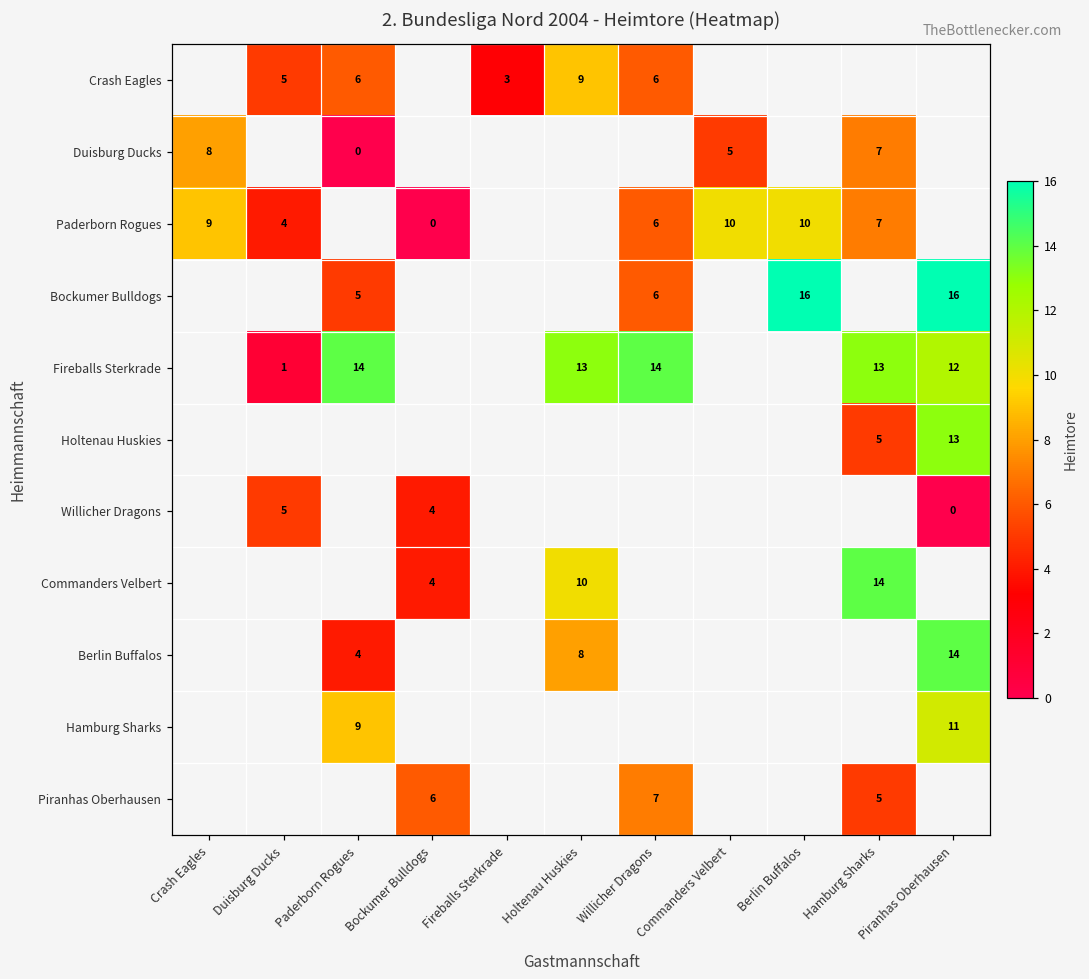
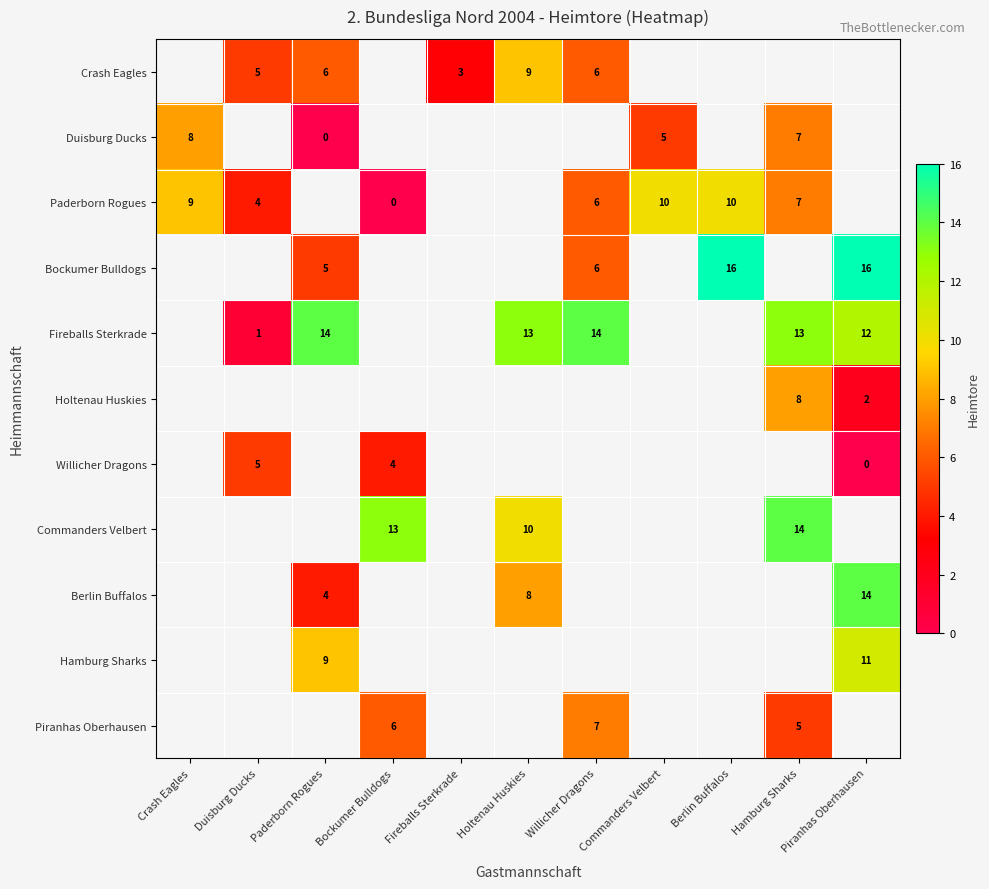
  {
    "Crash Eagles": {
      "Duisburg Ducks": 5,
      "Paderborn Rogues": 6,
      "Fireballs Sterkrade": 3,
      "Holtenau Huskies": 9,
      "Willicher Dragons": 6
    },
    "Duisburg Ducks": {
      "Crash Eagles": 8,
      "Paderborn Rogues": 0,
      "Commanders Velbert": 5,
      "Hamburg Sharks": 7
    },
    "Paderborn Rogues": {
      "Crash Eagles": 9,
      "Duisburg Ducks": 4,
      "Bockumer Bulldogs": 0,
      "Willicher Dragons": 6,
      "Commanders Velbert": 10,
      "Berlin Buffalos": 10,
      "Hamburg Sharks": 7
    },
    "Bockumer Bulldogs": {
      "Paderborn Rogues": 5,
      "Willicher Dragons": 6,
      "Berlin Buffalos": 16,
      "Piranhas Oberhausen": 16
    },
    "Fireballs Sterkrade": {
      "Duisburg Ducks": 1,
      "Paderborn Rogues": 14,
      "Holtenau Huskies": 13,
      "Willicher Dragons": 14,
      "Hamburg Sharks": 13,
      "Piranhas Oberhausen": 12
    },
    "Holtenau Huskies": {
-     "Hamburg Sharks": 5,
-     "Piranhas Oberhausen": 13
+     "Hamburg Sharks": 8,
+     "Piranhas Oberhausen": 2
    },
    "Willicher Dragons": {
      "Duisburg Ducks": 5,
      "Bockumer Bulldogs": 4,
      "Piranhas Oberhausen": 0
    },
    "Commanders Velbert": {
-     "Bockumer Bulldogs": 4,
+     "Bockumer Bulldogs": 13,
      "Holtenau Huskies": 10,
      "Hamburg Sharks": 14
    },
    "Berlin Buffalos": {
      "Paderborn Rogues": 4,
      "Holtenau Huskies": 8,
      "Piranhas Oberhausen": 14
    },
    "Hamburg Sharks": {
      "Paderborn Rogues": 9,
      "Piranhas Oberhausen": 11
    },
    "Piranhas Oberhausen": {
      "Bockumer Bulldogs": 6,
      "Willicher Dragons": 7,
      "Hamburg Sharks": 5
    }
  }
